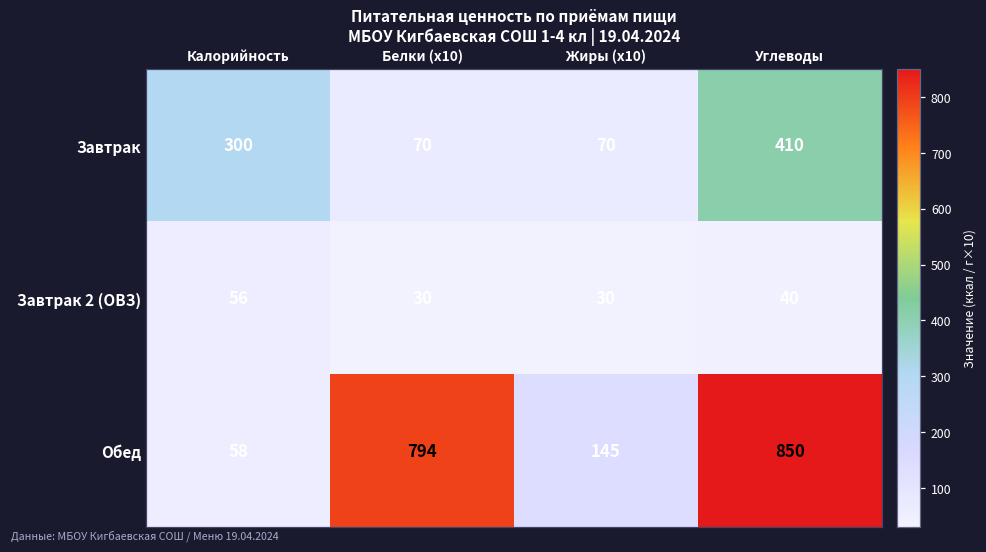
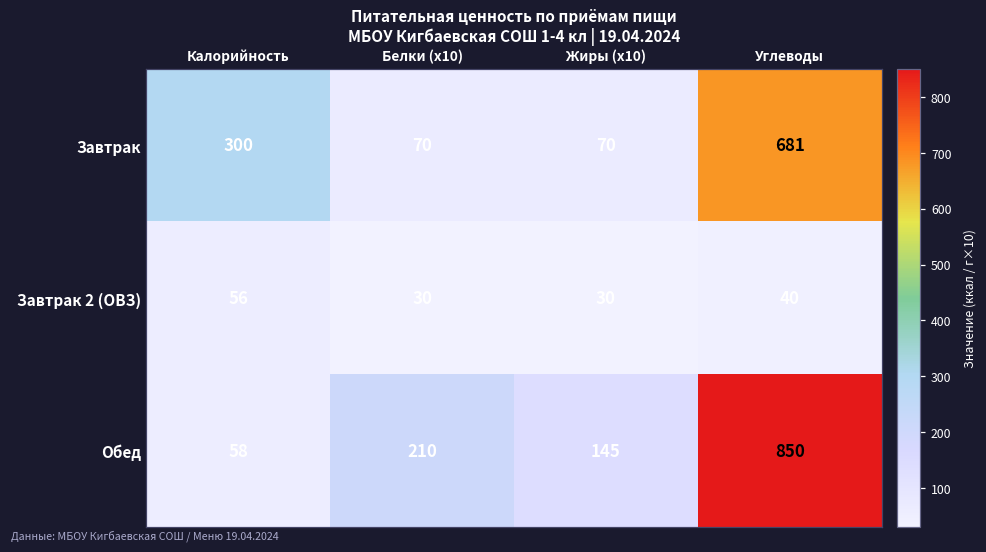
  {
    "Завтрак": {
      "Калорийность": 300,
-     "Углеводы": 410
+     "Углеводы": 681
    },
    "Обед": {
-     "Белки (x10)": 794,
+     "Белки (x10)": 210,
      "Углеводы": 850
    }
  }
